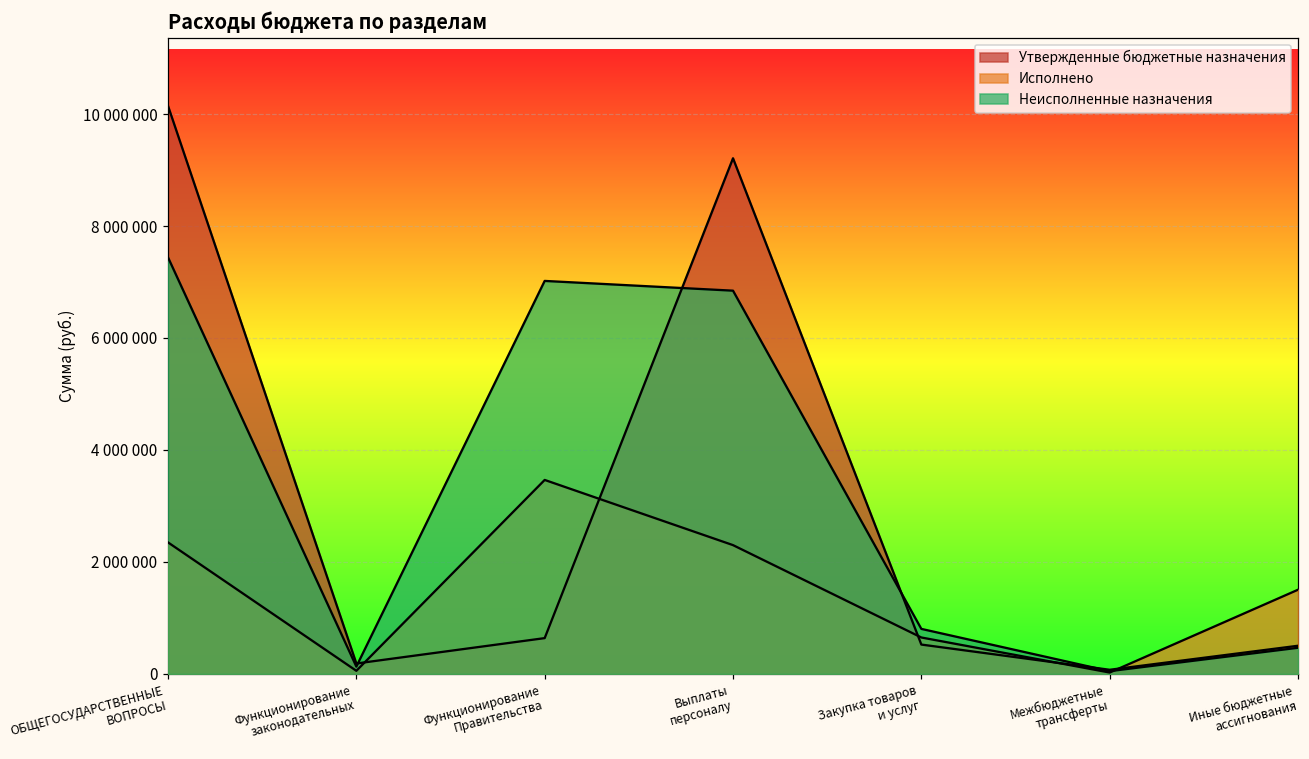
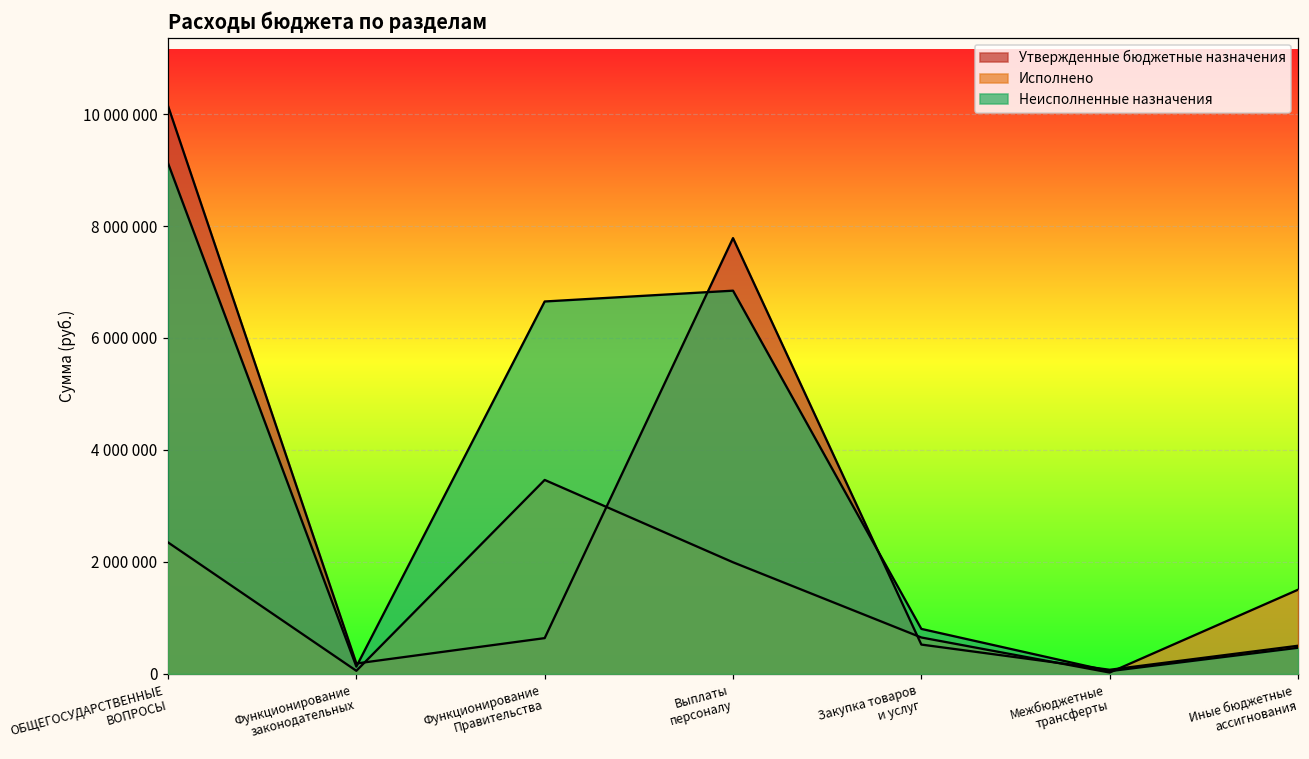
  {
    "Утвержденные бюджетные назначения": {
      "ОБЩЕГОСУДАРСТВЕННЫЕ ВОПРОСЫ": 10100000,
      "Функционирование законодательных": 200000,
      "Функционирование Правительства": 600000,
-     "Выплаты персоналу": 9200000,
+     "Выплаты персоналу": 7800000,
      "Закупка товаров и услуг": 500000
    },
    "Исполнено": {
      "ОБЩЕГОСУДАРСТВЕННЫЕ ВОПРОСЫ": 2300000,
      "Функционирование законодательных": 100000,
      "Функционирование Правительства": 3500000,
-     "Выплаты персоналу": 2300000,
+     "Выплаты персоналу": 2000000,
      "Закупка товаров и услуг": 700000,
      "Иные бюджетные ассигнования": 1500000
    },
    "Неисполненные назначения": {
-     "ОБЩЕГОСУДАРСТВЕННЫЕ ВОПРОСЫ": 7400000,
+     "ОБЩЕГОСУДАРСТВЕННЫЕ ВОПРОСЫ": 9100000,
      "Функционирование законодательных": 100000,
-     "Функционирование Правительства": 7000000,
+     "Функционирование Правительства": 6700000,
      "Выплаты персоналу": 6800000,
      "Закупка товаров и услуг": 800000
    }
  }
